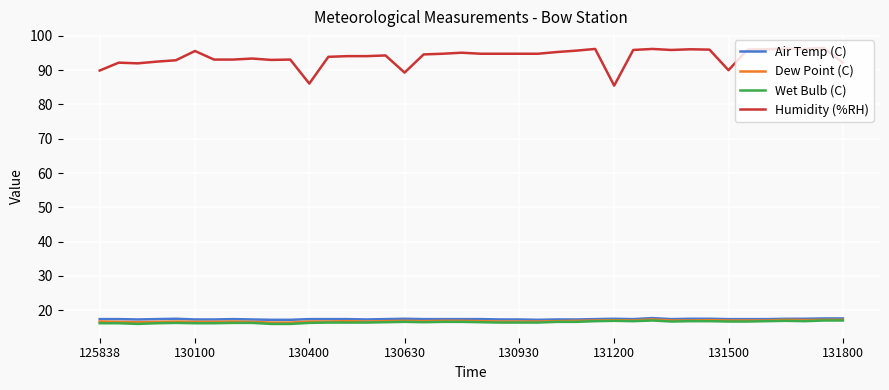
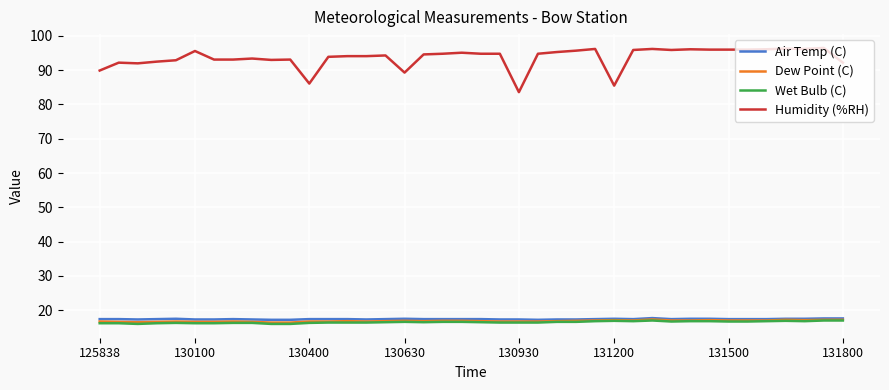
  {
    "Humidity (%RH)": {
      "125838": 90,
      "130100": 96,
      "130400": 86,
      "130630": 89,
-     "130930": 95,
+     "130930": 84,
      "131200": 86,
-     "131500": 90
+     "131500": 96
    }
  }
